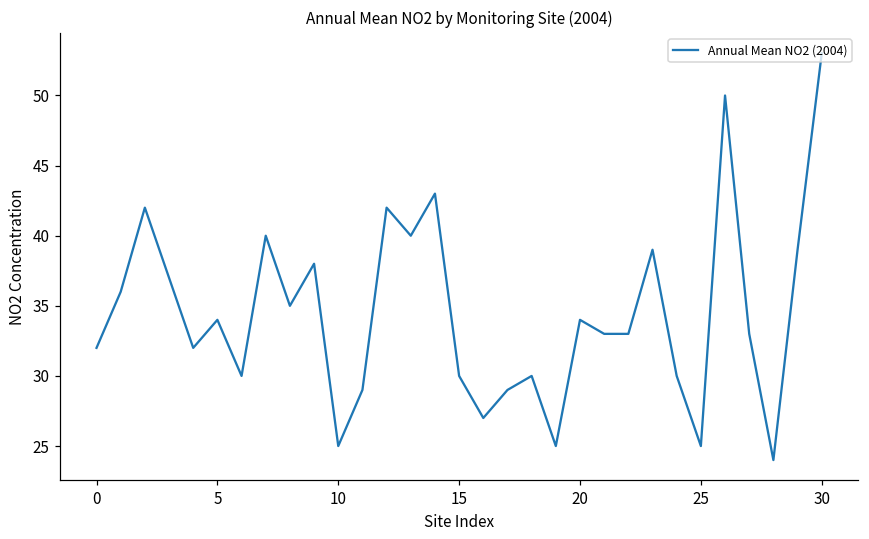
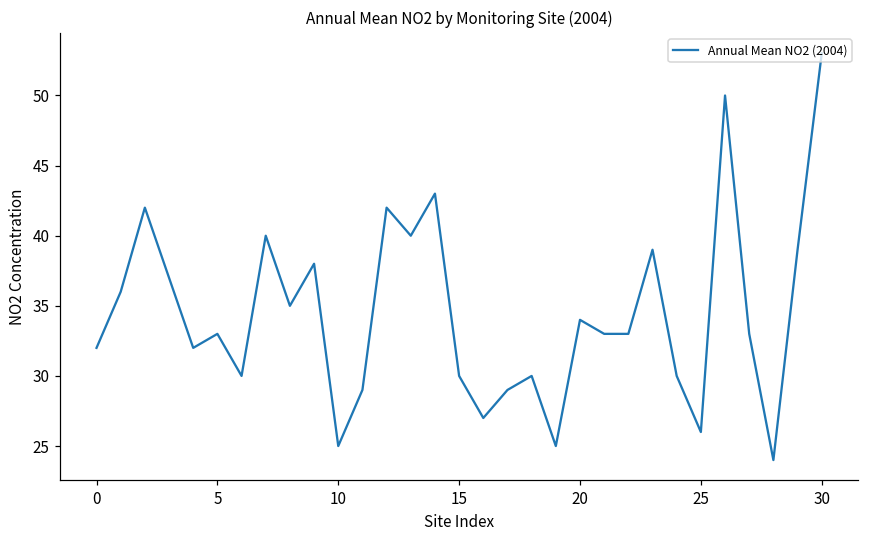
  {
    "0": 32,
-   "5": 34,
+   "5": 33,
    "10": 25,
    "15": 30,
    "20": 34,
-   "25": 25
+   "25": 26
  }
